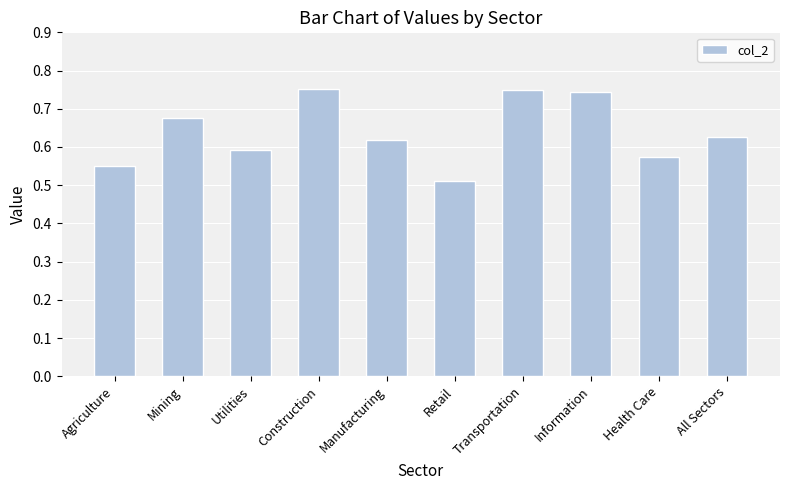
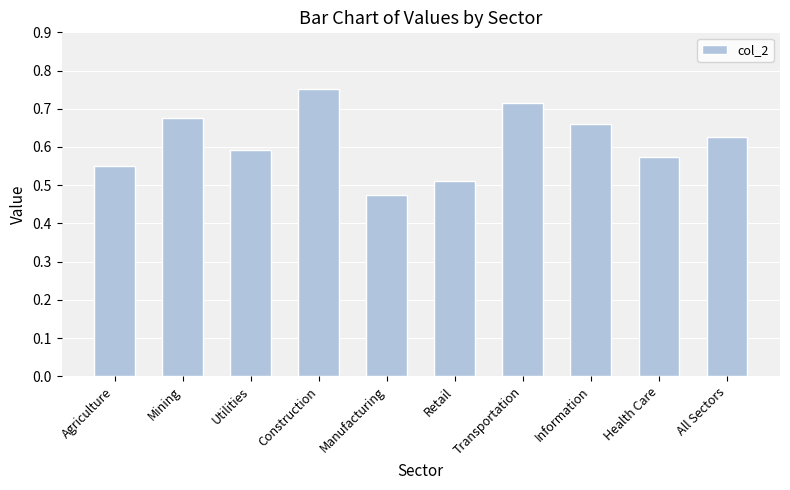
  {
    "Agriculture": 0.55,
    "Mining": 0.68,
    "Utilities": 0.59,
    "Construction": 0.75,
-   "Manufacturing": 0.62,
+   "Manufacturing": 0.48,
    "Retail": 0.51,
-   "Transportation": 0.75,
-   "Information": 0.75,
+   "Transportation": 0.72,
+   "Information": 0.66,
    "Health Care": 0.58,
    "All Sectors": 0.63
  }
